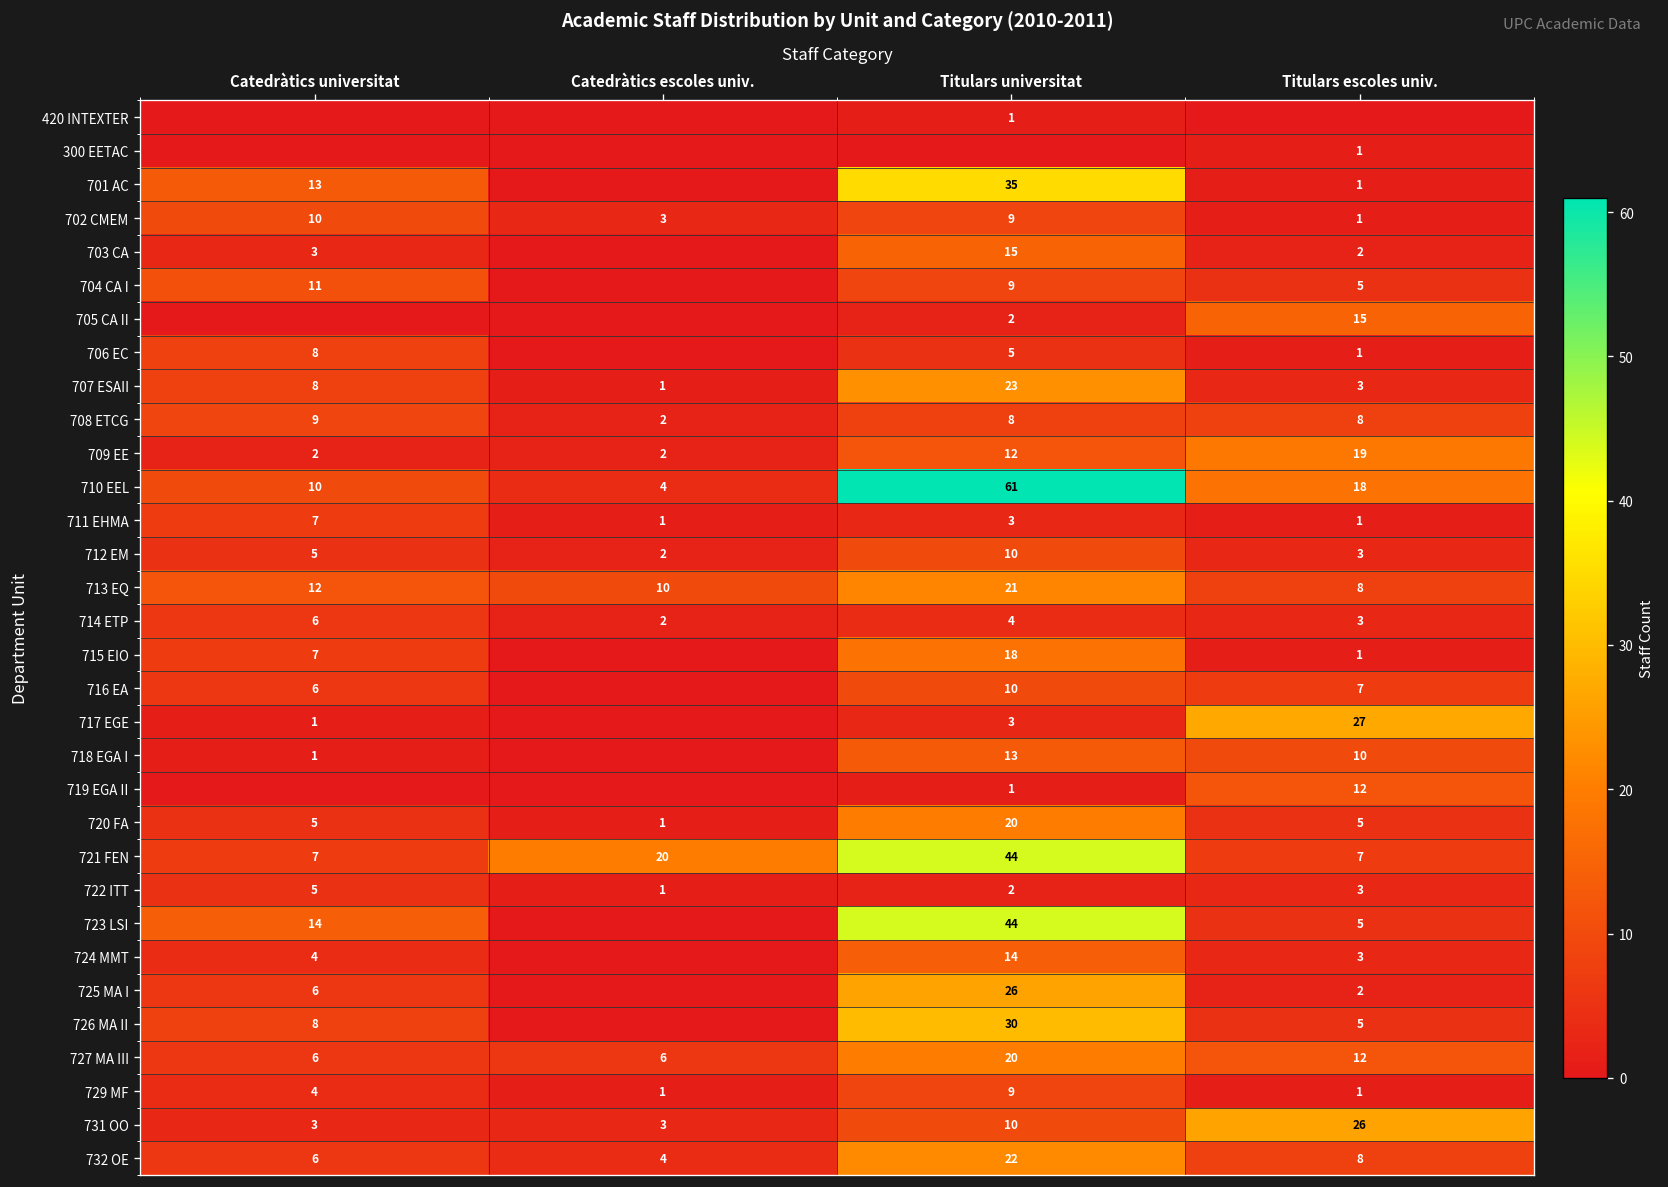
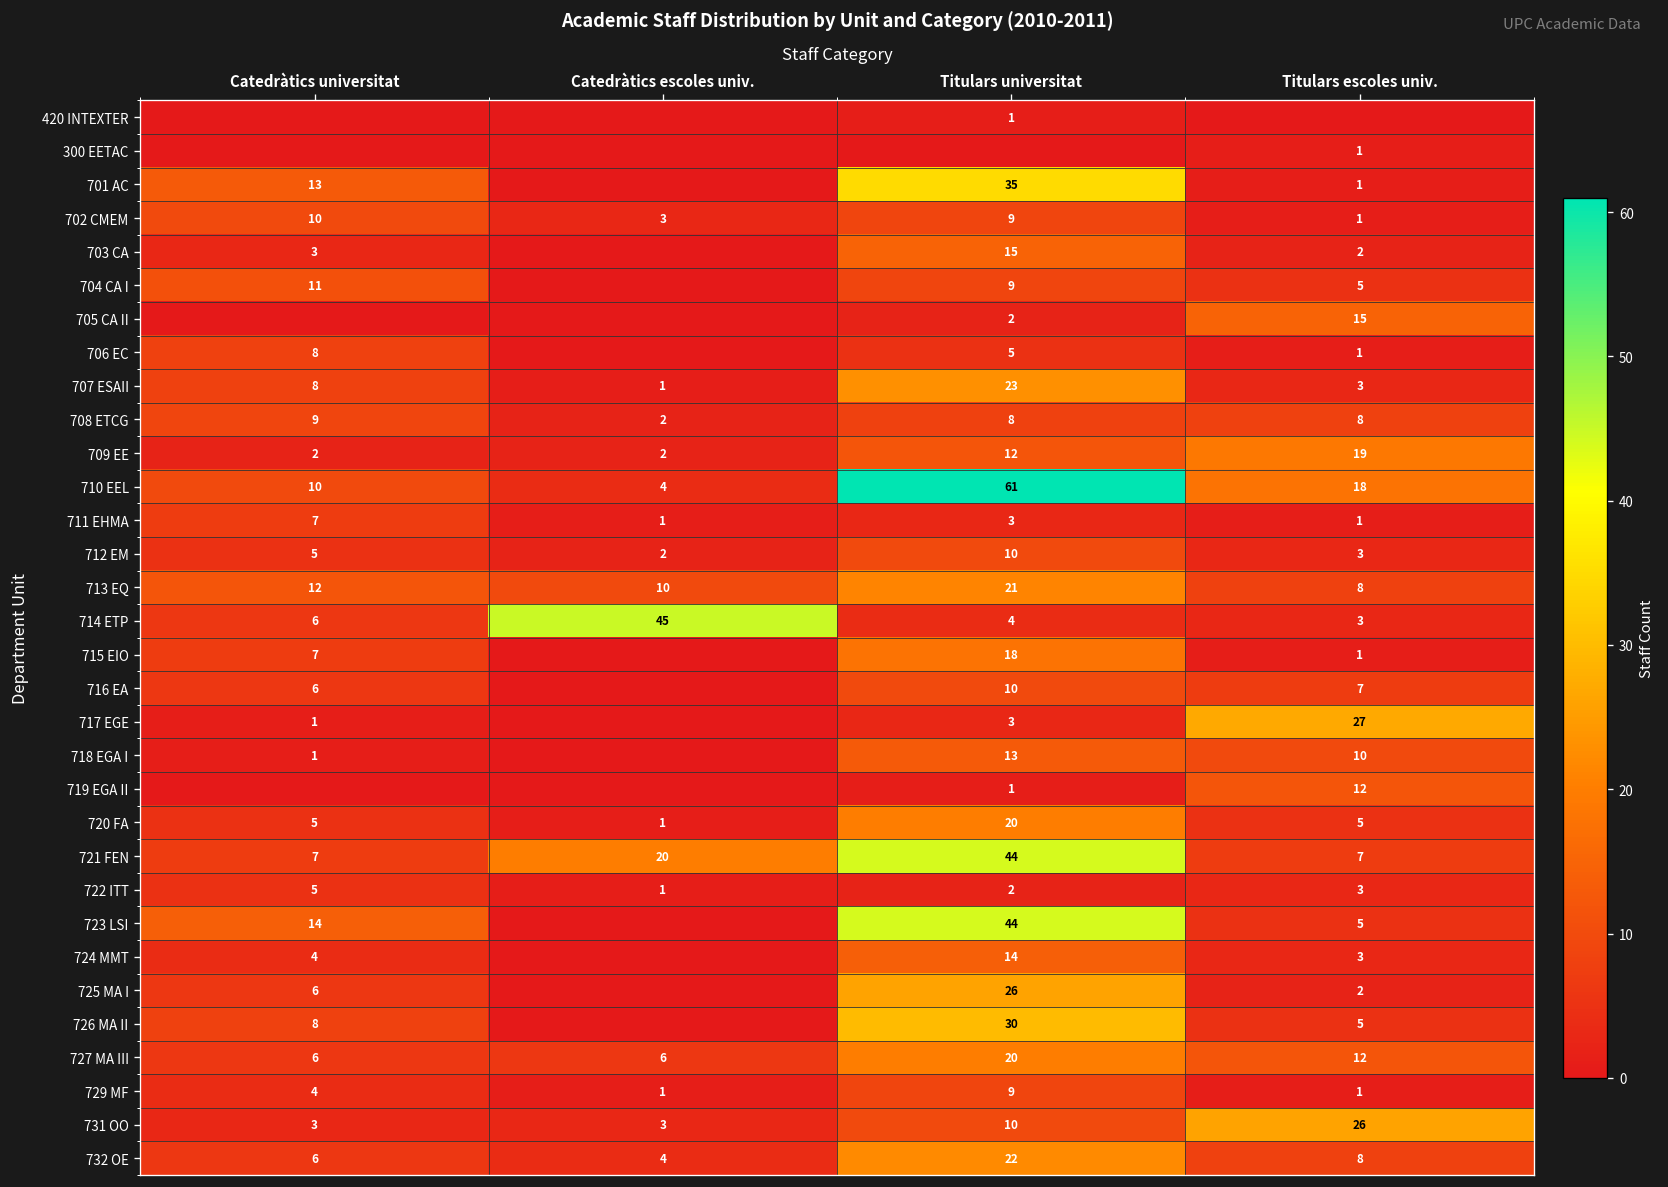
  {
    "420 INTEXTER": {
      "Titulars universitat": 1
    },
    "300 EETAC": {
      "Titulars escoles univ.": 1
    },
    "701 AC": {
      "Catedràtics universitat": 13,
      "Titulars universitat": 35,
      "Titulars escoles univ.": 1
    },
    "702 CMEM": {
      "Catedràtics universitat": 10,
      "Catedràtics escoles univ.": 3,
      "Titulars universitat": 9,
      "Titulars escoles univ.": 1
    },
    "703 CA": {
      "Catedràtics universitat": 3,
      "Titulars universitat": 15,
      "Titulars escoles univ.": 2
    },
    "704 CA I": {
      "Catedràtics universitat": 11,
      "Titulars universitat": 9,
      "Titulars escoles univ.": 5
    },
    "705 CA II": {
      "Titulars universitat": 2,
      "Titulars escoles univ.": 15
    },
    "706 EC": {
      "Catedràtics universitat": 8,
      "Titulars universitat": 5,
      "Titulars escoles univ.": 1
    },
    "707 ESAII": {
      "Catedràtics universitat": 8,
      "Catedràtics escoles univ.": 1,
      "Titulars universitat": 23,
      "Titulars escoles univ.": 3
    },
    "708 ETCG": {
      "Catedràtics universitat": 9,
      "Catedràtics escoles univ.": 2,
      "Titulars universitat": 8,
      "Titulars escoles univ.": 8
    },
    "709 EE": {
      "Catedràtics universitat": 2,
      "Catedràtics escoles univ.": 2,
      "Titulars universitat": 12,
      "Titulars escoles univ.": 19
    },
    "710 EEL": {
      "Catedràtics universitat": 10,
      "Catedràtics escoles univ.": 4,
      "Titulars universitat": 61,
      "Titulars escoles univ.": 18
    },
    "711 EHMA": {
      "Catedràtics universitat": 7,
      "Catedràtics escoles univ.": 1,
      "Titulars universitat": 3,
      "Titulars escoles univ.": 1
    },
    "712 EM": {
      "Catedràtics universitat": 5,
      "Catedràtics escoles univ.": 2,
      "Titulars universitat": 10,
      "Titulars escoles univ.": 3
    },
    "713 EQ": {
      "Catedràtics universitat": 12,
      "Catedràtics escoles univ.": 10,
      "Titulars universitat": 21,
      "Titulars escoles univ.": 8
    },
    "714 ETP": {
      "Catedràtics universitat": 6,
-     "Catedràtics escoles univ.": 2,
+     "Catedràtics escoles univ.": 45,
      "Titulars universitat": 4,
      "Titulars escoles univ.": 3
    },
    "715 EIO": {
      "Catedràtics universitat": 7,
      "Titulars universitat": 18,
      "Titulars escoles univ.": 1
    },
    "716 EA": {
      "Catedràtics universitat": 6,
      "Titulars universitat": 10,
      "Titulars escoles univ.": 7
    },
    "717 EGE": {
      "Catedràtics universitat": 1,
      "Titulars universitat": 3,
      "Titulars escoles univ.": 27
    },
    "718 EGA I": {
      "Catedràtics universitat": 1,
      "Titulars universitat": 13,
      "Titulars escoles univ.": 10
    },
    "719 EGA II": {
      "Titulars universitat": 1,
      "Titulars escoles univ.": 12
    },
    "720 FA": {
      "Catedràtics universitat": 5,
      "Catedràtics escoles univ.": 1,
      "Titulars universitat": 20,
      "Titulars escoles univ.": 5
    },
    "721 FEN": {
      "Catedràtics universitat": 7,
      "Catedràtics escoles univ.": 20,
      "Titulars universitat": 44,
      "Titulars escoles univ.": 7
    },
    "722 ITT": {
      "Catedràtics universitat": 5,
      "Catedràtics escoles univ.": 1,
      "Titulars universitat": 2,
      "Titulars escoles univ.": 3
    },
    "723 LSI": {
      "Catedràtics universitat": 14,
      "Titulars universitat": 44,
      "Titulars escoles univ.": 5
    },
    "724 MMT": {
      "Catedràtics universitat": 4,
      "Titulars universitat": 14,
      "Titulars escoles univ.": 3
    },
    "725 MA I": {
      "Catedràtics universitat": 6,
      "Titulars universitat": 26,
      "Titulars escoles univ.": 2
    },
    "726 MA II": {
      "Catedràtics universitat": 8,
      "Titulars universitat": 30,
      "Titulars escoles univ.": 5
    },
    "727 MA III": {
      "Catedràtics universitat": 6,
      "Catedràtics escoles univ.": 6,
      "Titulars universitat": 20,
      "Titulars escoles univ.": 12
    },
    "729 MF": {
      "Catedràtics universitat": 4,
      "Catedràtics escoles univ.": 1,
      "Titulars universitat": 9,
      "Titulars escoles univ.": 1
    },
    "731 OO": {
      "Catedràtics universitat": 3,
      "Catedràtics escoles univ.": 3,
      "Titulars universitat": 10,
      "Titulars escoles univ.": 26
    },
    "732 OE": {
      "Catedràtics universitat": 6,
      "Catedràtics escoles univ.": 4,
      "Titulars universitat": 22,
      "Titulars escoles univ.": 8
    }
  }
